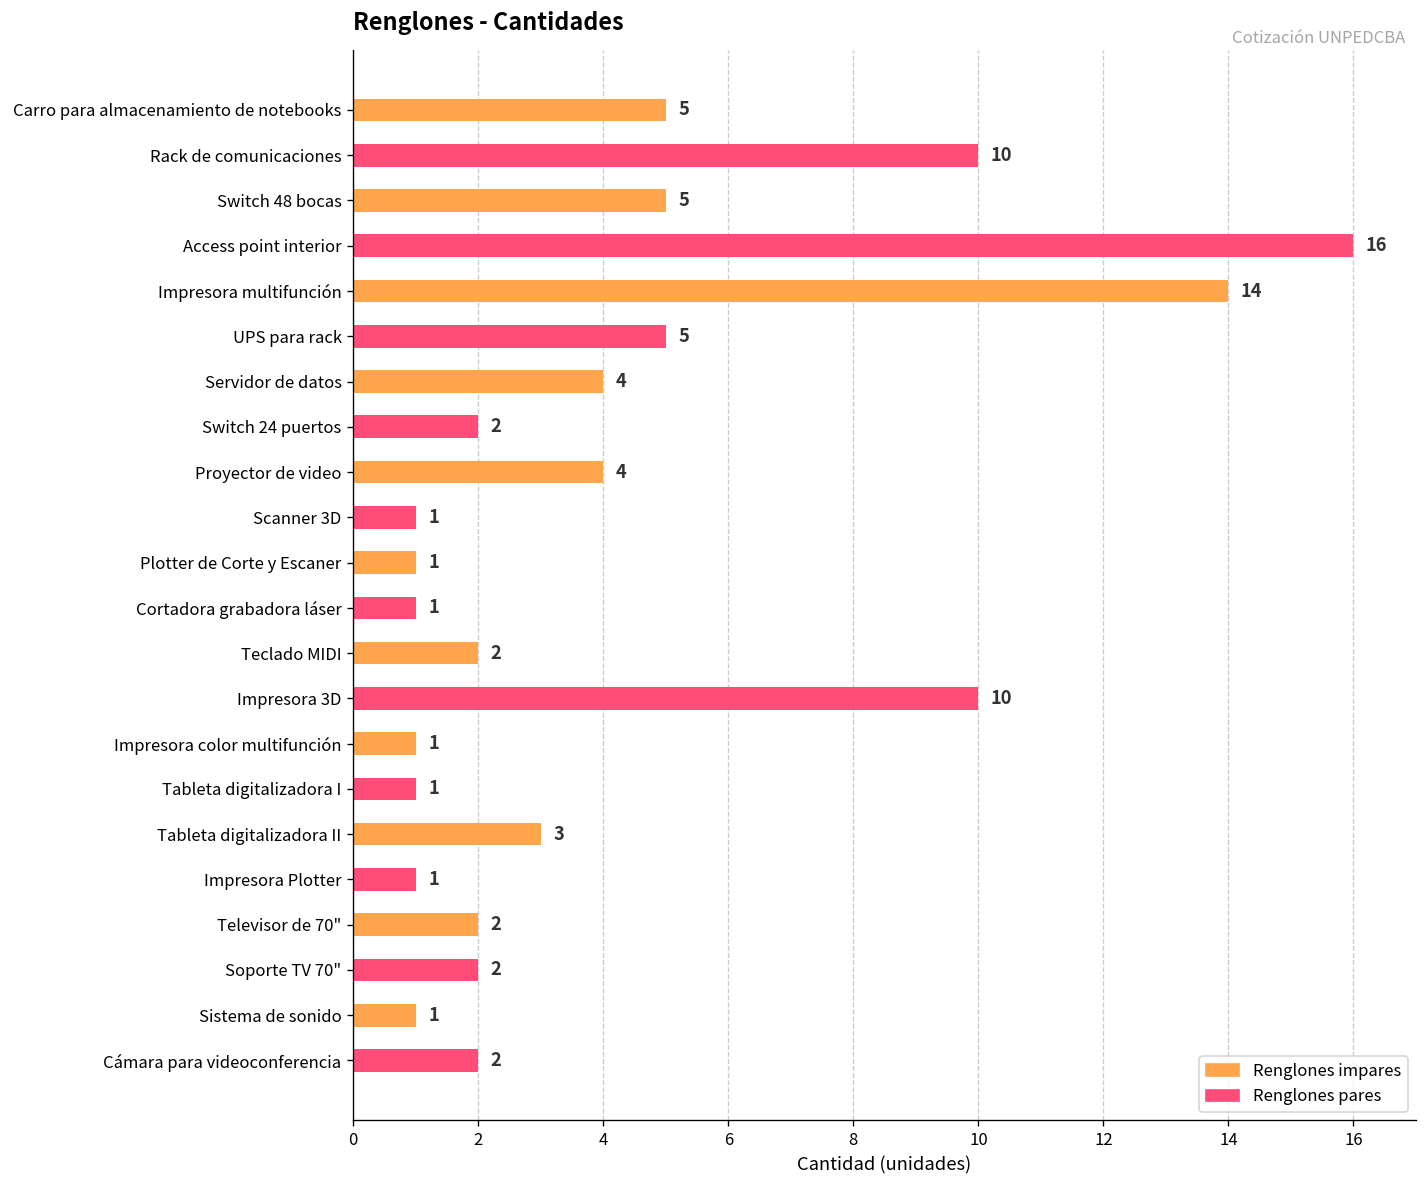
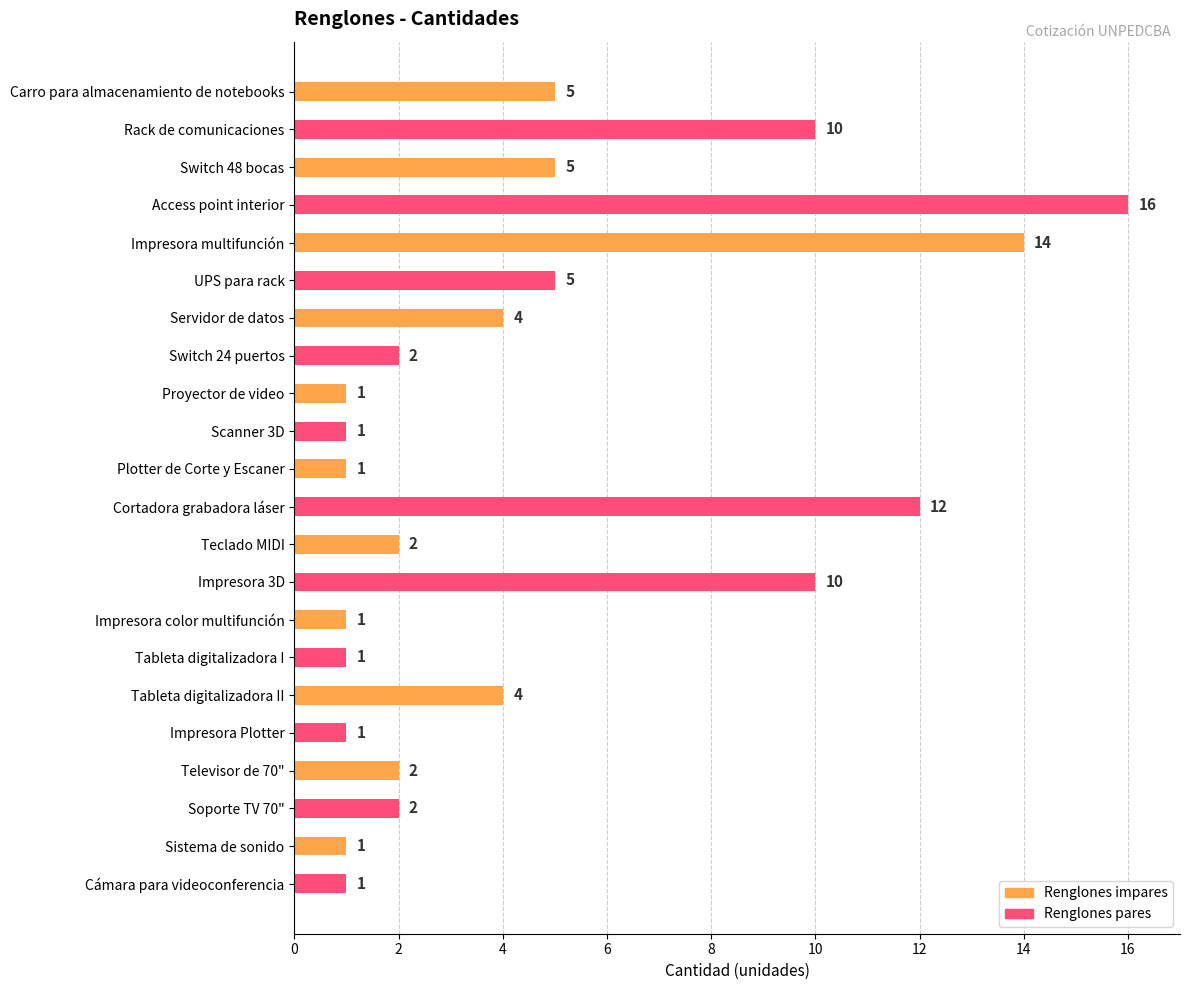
  {
    "Carro para almacenamiento de notebooks": 5,
    "Rack de comunicaciones": 10,
    "Switch 48 bocas": 5,
    "Access point interior": 16,
    "Impresora multifunción": 14,
    "UPS para rack": 5,
    "Servidor de datos": 4,
    "Switch 24 puertos": 2,
-   "Proyector de video": 4,
+   "Proyector de video": 1,
    "Scanner 3D": 1,
    "Plotter de Corte y Escaner": 1,
-   "Cortadora grabadora láser": 1,
+   "Cortadora grabadora láser": 12,
    "Teclado MIDI": 2,
    "Impresora 3D": 10,
    "Impresora color multifunción": 1,
    "Tableta digitalizadora I": 1,
-   "Tableta digitalizadora II": 3,
+   "Tableta digitalizadora II": 4,
    "Impresora Plotter": 1,
    "Televisor de 70\"": 2,
    "Soporte TV 70\"": 2,
    "Sistema de sonido": 1,
-   "Cámara para videoconferencia": 2
+   "Cámara para videoconferencia": 1
  }
